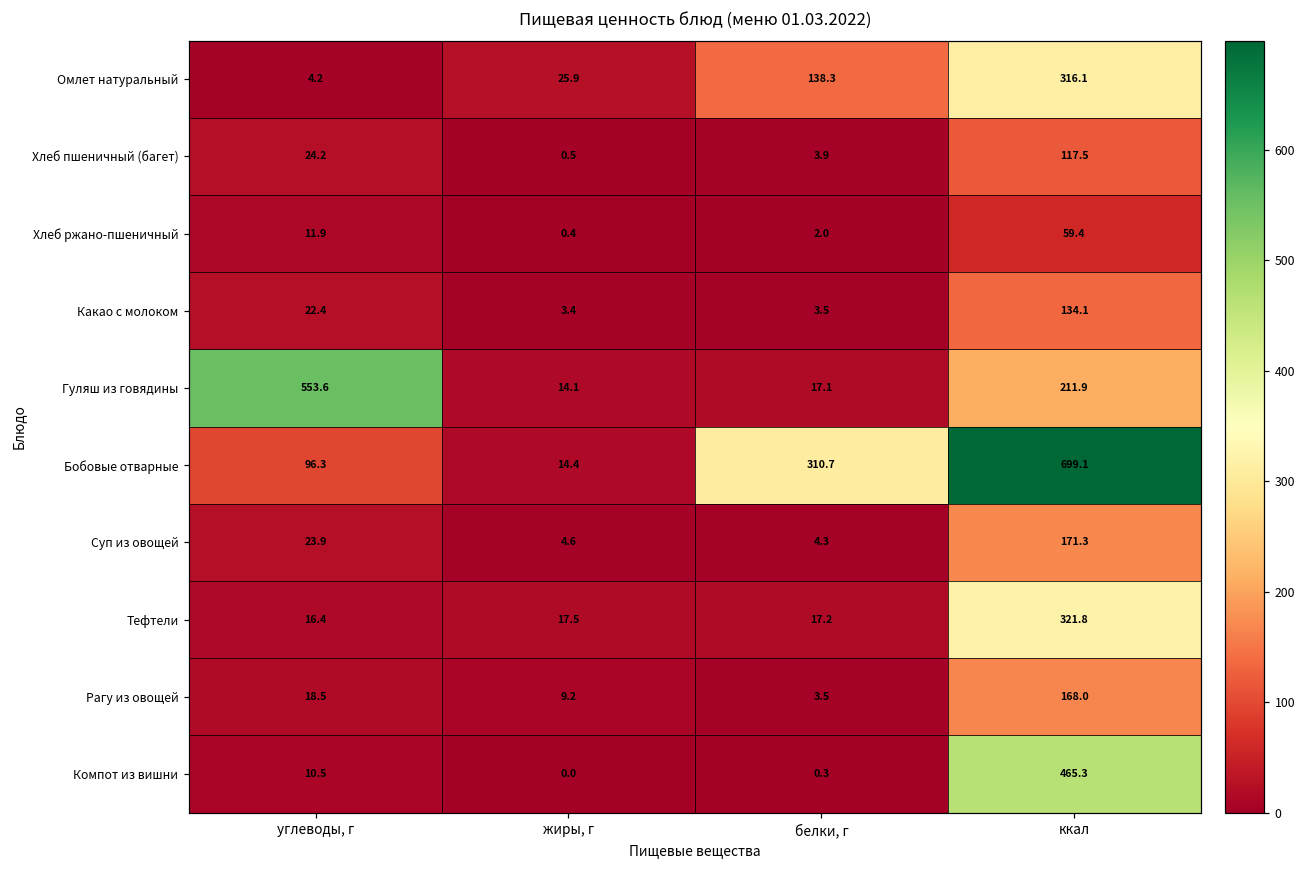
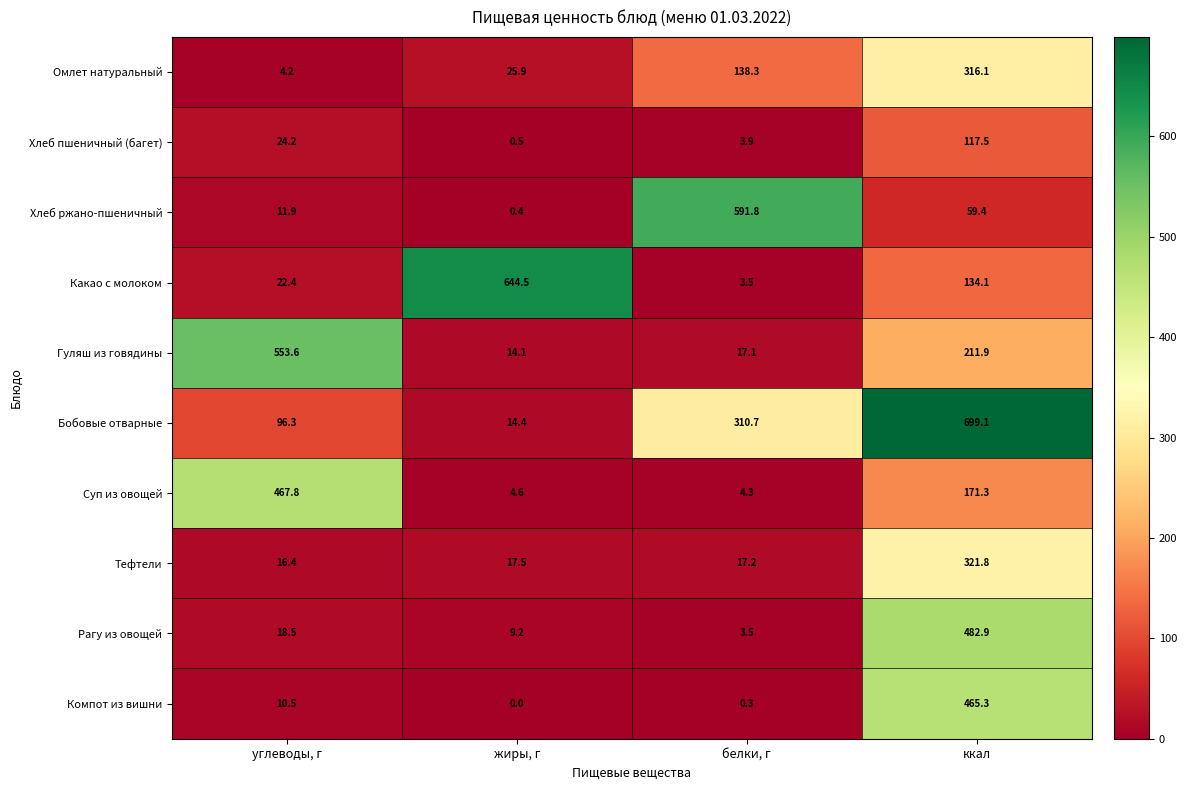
  {
    "Омлет натуральный": {
      "углеводы, г": 4.2,
      "жиры, г": 25.9,
      "белки, г": 138.3,
      "ккал": 316.1
    },
    "Хлеб пшеничный (багет)": {
      "углеводы, г": 24.2,
      "жиры, г": 0.5,
      "белки, г": 3.9,
      "ккал": 117.5
    },
    "Хлеб ржано-пшеничный": {
      "углеводы, г": 11.9,
      "жиры, г": 0.4,
-     "белки, г": 2.0,
+     "белки, г": 591.8,
      "ккал": 59.4
    },
    "Какао с молоком": {
      "углеводы, г": 22.4,
-     "жиры, г": 3.4,
+     "жиры, г": 644.5,
      "белки, г": 3.5,
      "ккал": 134.1
    },
    "Гуляш из говядины": {
      "углеводы, г": 553.6,
      "жиры, г": 14.1,
      "белки, г": 17.1,
      "ккал": 211.9
    },
    "Бобовые отварные": {
      "углеводы, г": 96.3,
      "жиры, г": 14.4,
      "белки, г": 310.7,
      "ккал": 699.1
    },
    "Суп из овощей": {
-     "углеводы, г": 23.9,
+     "углеводы, г": 467.8,
      "жиры, г": 4.6,
      "белки, г": 4.3,
      "ккал": 171.3
    },
    "Тефтели": {
      "углеводы, г": 16.4,
      "жиры, г": 17.5,
      "белки, г": 17.2,
      "ккал": 321.8
    },
    "Рагу из овощей": {
      "углеводы, г": 18.5,
      "жиры, г": 9.2,
      "белки, г": 3.5,
-     "ккал": 168.0
+     "ккал": 482.9
    },
    "Компот из вишни": {
      "углеводы, г": 10.5,
      "жиры, г": 0.0,
      "белки, г": 0.3,
      "ккал": 465.3
    }
  }
